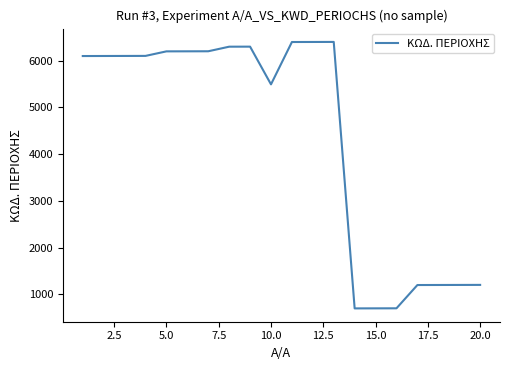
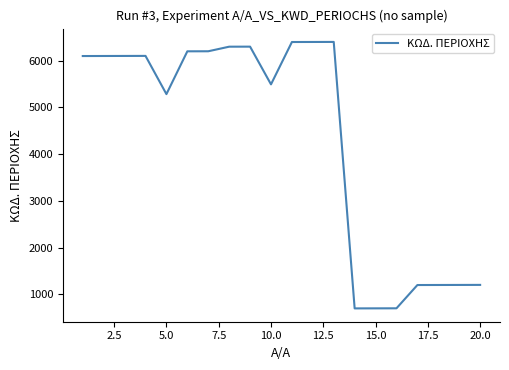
  {
-   "5.0": 6200,
+   "5.0": 5300,
    "10.0": 5500,
    "15.0": 700,
    "20.0": 1200
  }
